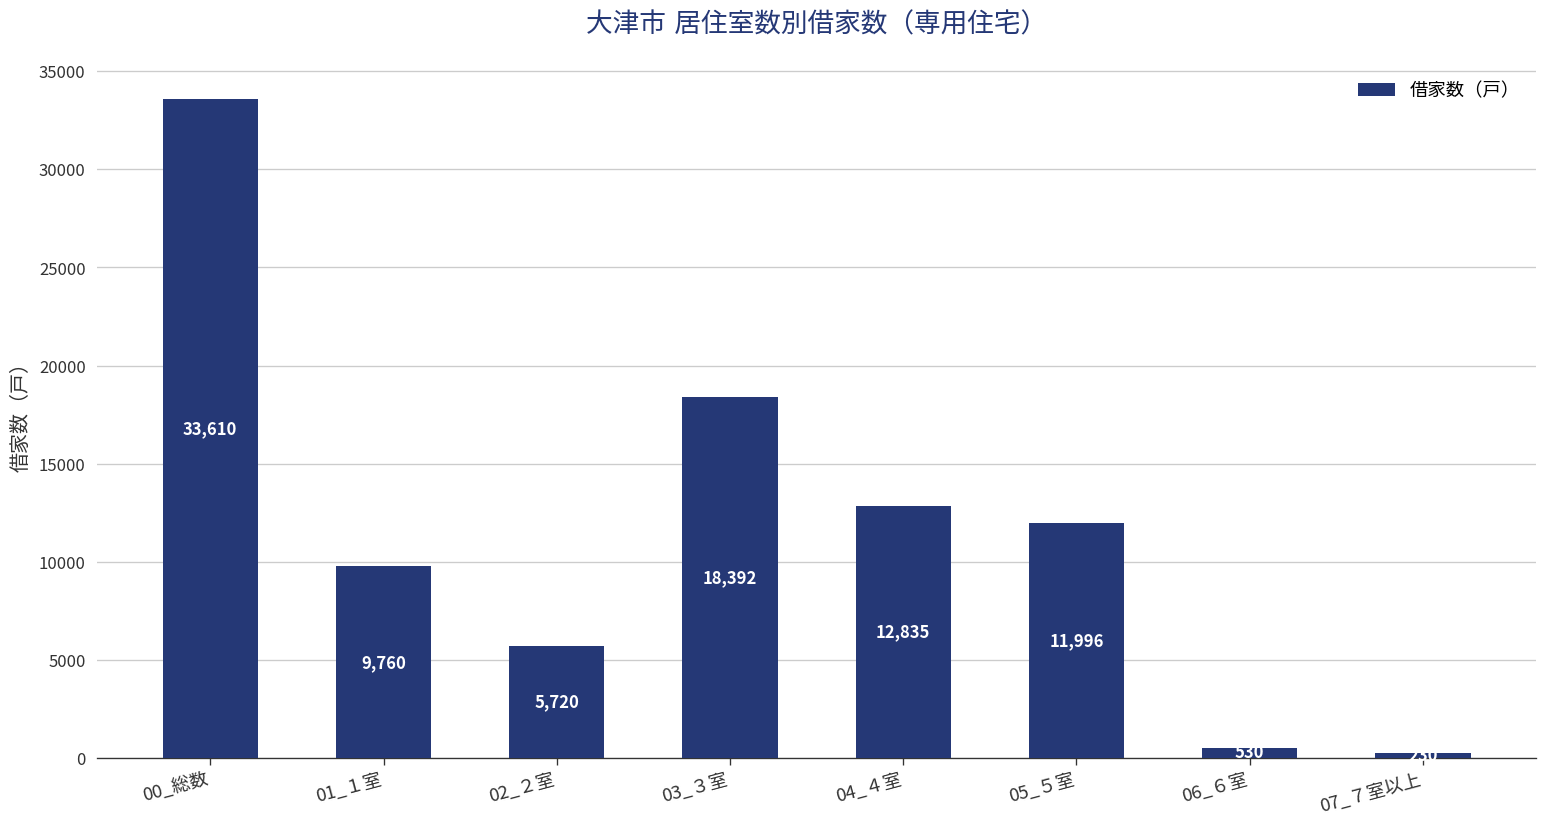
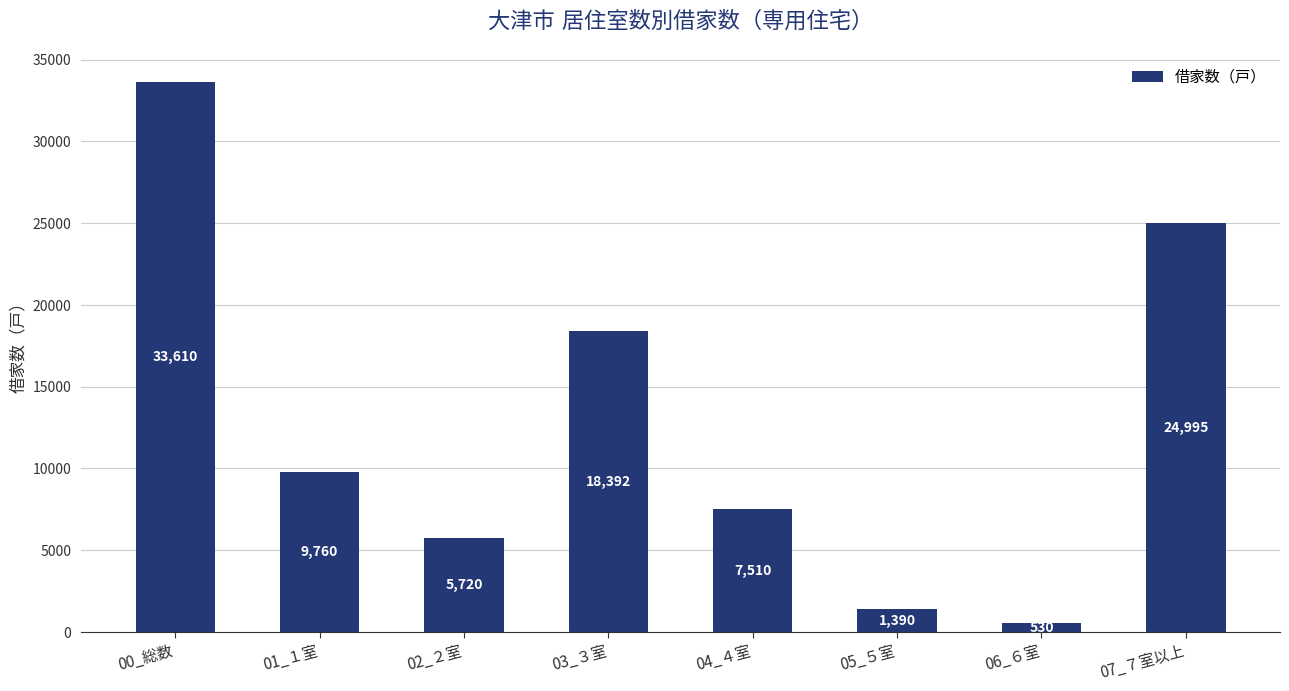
  {
    "00_総数": "33,610",
    "01_１室": "9,760",
    "02_２室": "5,720",
    "03_３室": "18,392",
-   "04_４室": "12,835",
-   "05_５室": "11,996",
+   "04_４室": "7,510",
+   "05_５室": "1,390",
    "06_６室": "530",
-   "07_７室以上": "200"
+   "07_７室以上": "25000"
  }
